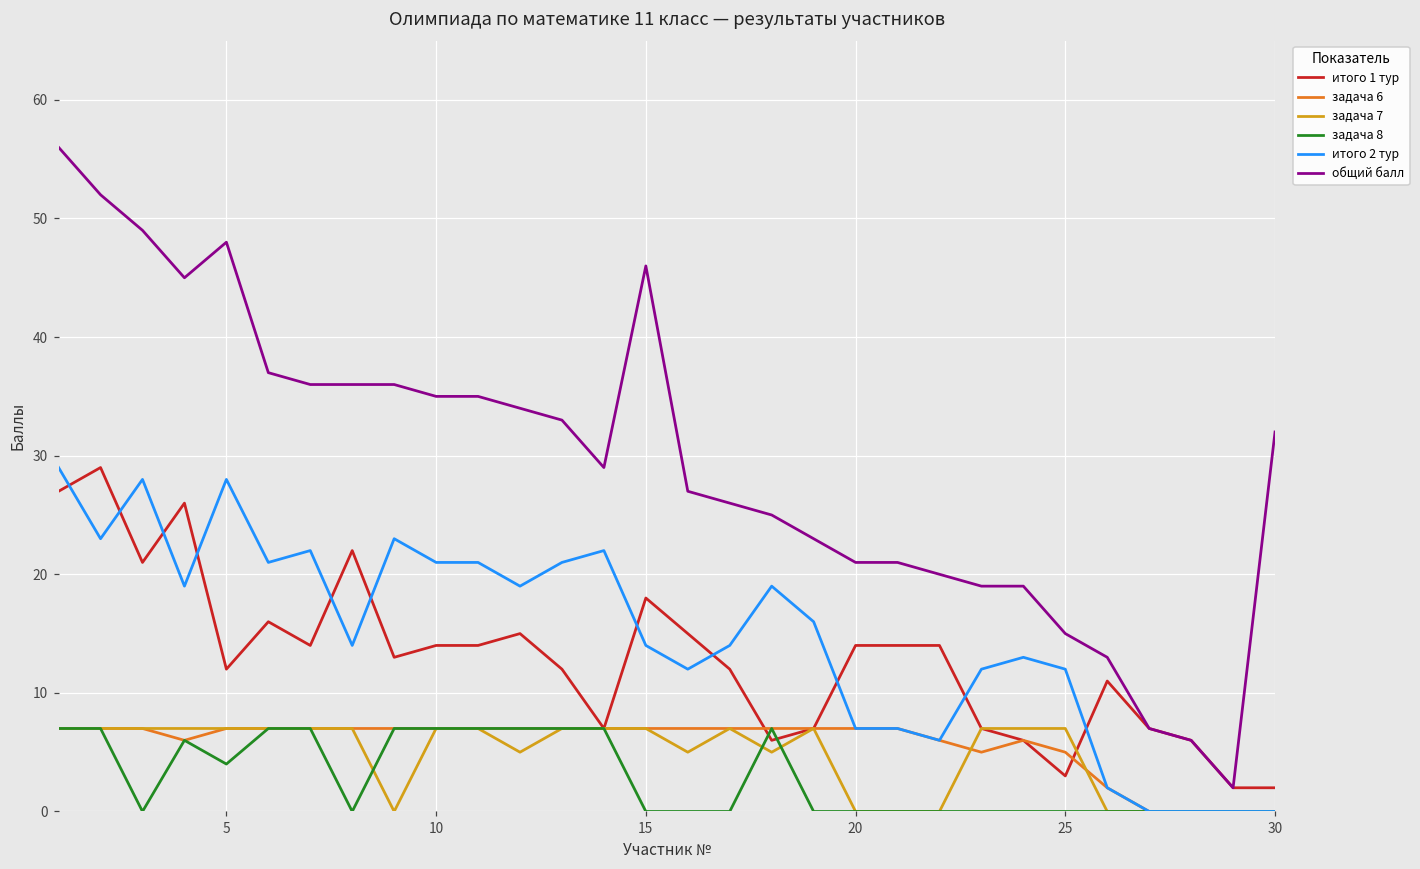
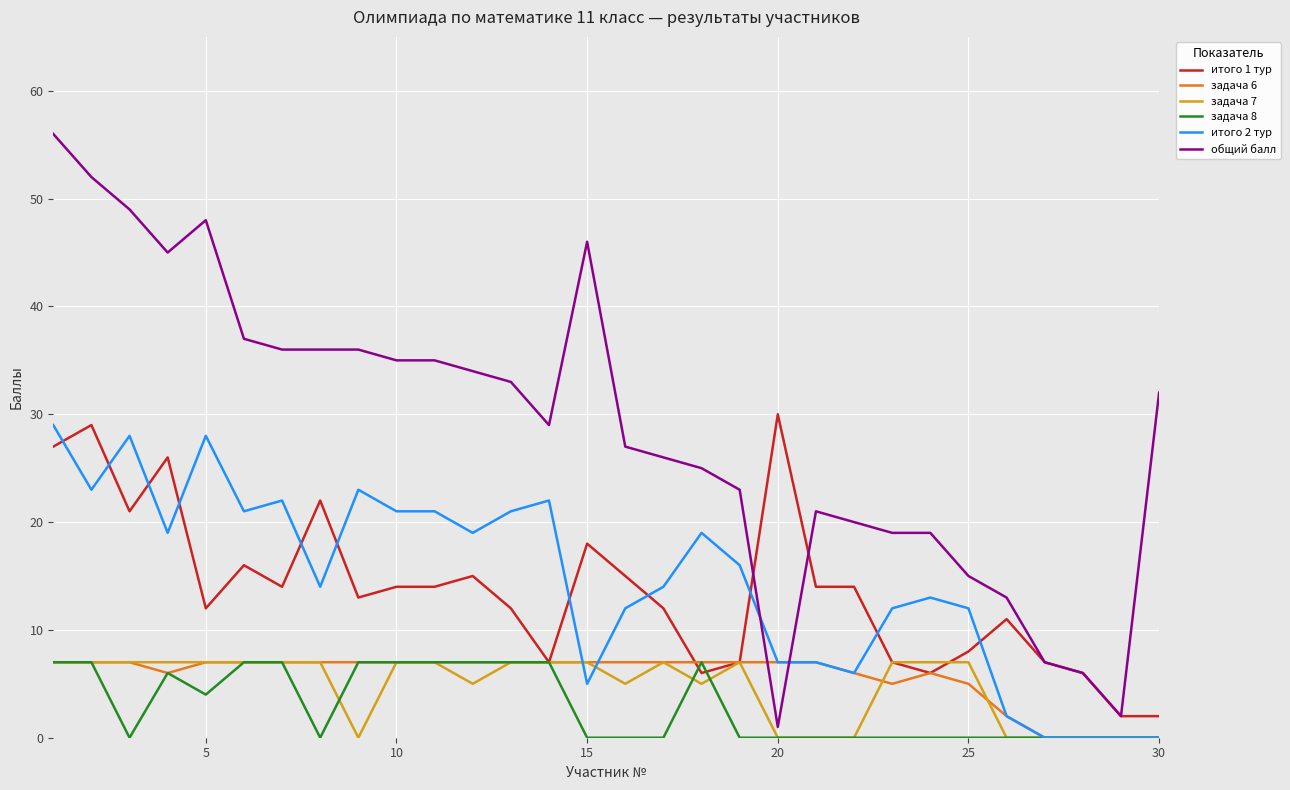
  {
    "итого 1 тур": {
      "5": 12,
      "10": 14,
      "15": 18,
-     "20": 14,
-     "25": 3,
+     "20": 30,
+     "25": 8,
      "30": 2
    },
    "задача 8": {
      "5": 4,
      "15": 0,
      "25": 0
    },
    "итого 2 тур": {
      "5": 28,
      "10": 21,
-     "15": 14,
+     "15": 5,
      "25": 12
    },
    "общий балл": {
      "5": 48,
      "10": 35,
      "15": 46,
-     "20": 21,
+     "20": 1,
      "25": 15,
      "30": 32
    }
  }
